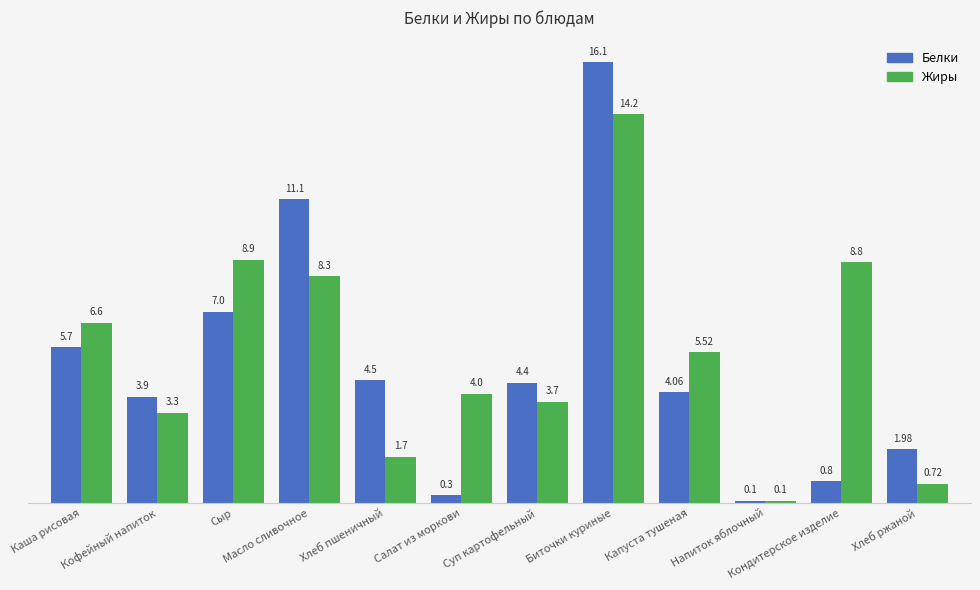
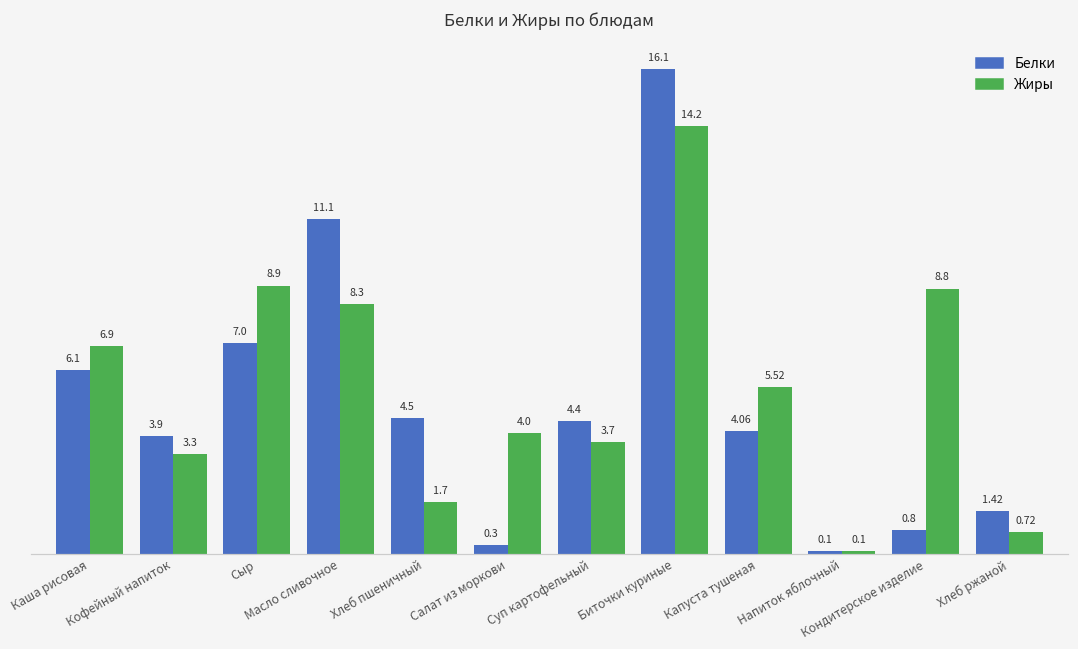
  {
    "Белки": {
-     "Каша рисовая": 5.7,
+     "Каша рисовая": 6.1,
      "Кофейный напиток": 3.9,
      "Сыр": 7.0,
      "Масло сливочное": 11.1,
      "Хлеб пшеничный": 4.5,
      "Салат из моркови": 0.3,
      "Суп картофельный": 4.4,
      "Биточки куриные": 16.1,
      "Капуста тушеная": 4.06,
      "Напиток яблочный": 0.1,
      "Кондитерское изделие": 0.8,
-     "Хлеб ржаной": 1.98
+     "Хлеб ржаной": 1.42
    },
    "Жиры": {
-     "Каша рисовая": 6.6,
+     "Каша рисовая": 6.9,
      "Кофейный напиток": 3.3,
      "Сыр": 8.9,
      "Масло сливочное": 8.3,
      "Хлеб пшеничный": 1.7,
      "Салат из моркови": 4.0,
      "Суп картофельный": 3.7,
      "Биточки куриные": 14.2,
      "Капуста тушеная": 5.52,
      "Напиток яблочный": 0.1,
      "Кондитерское изделие": 8.8,
      "Хлеб ржаной": 0.72
    }
  }
